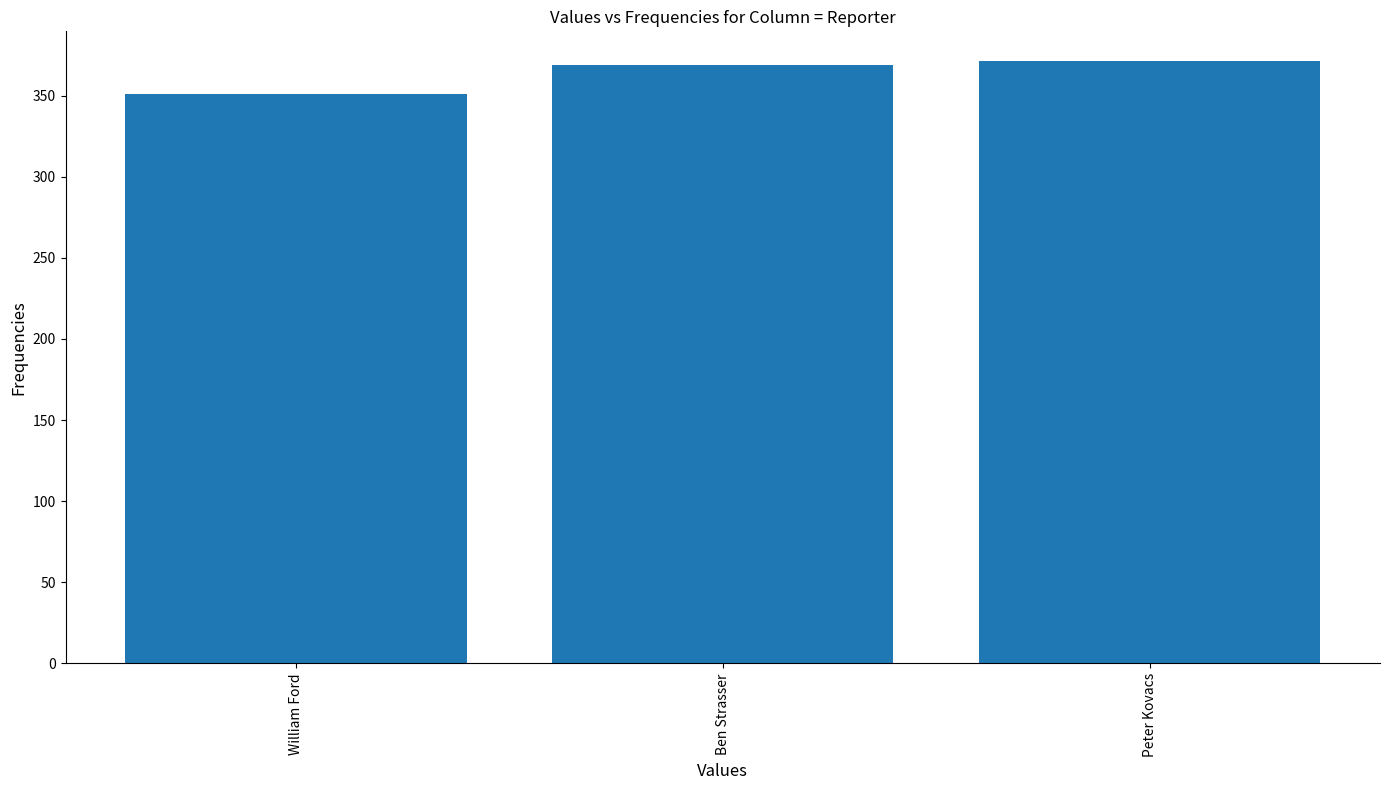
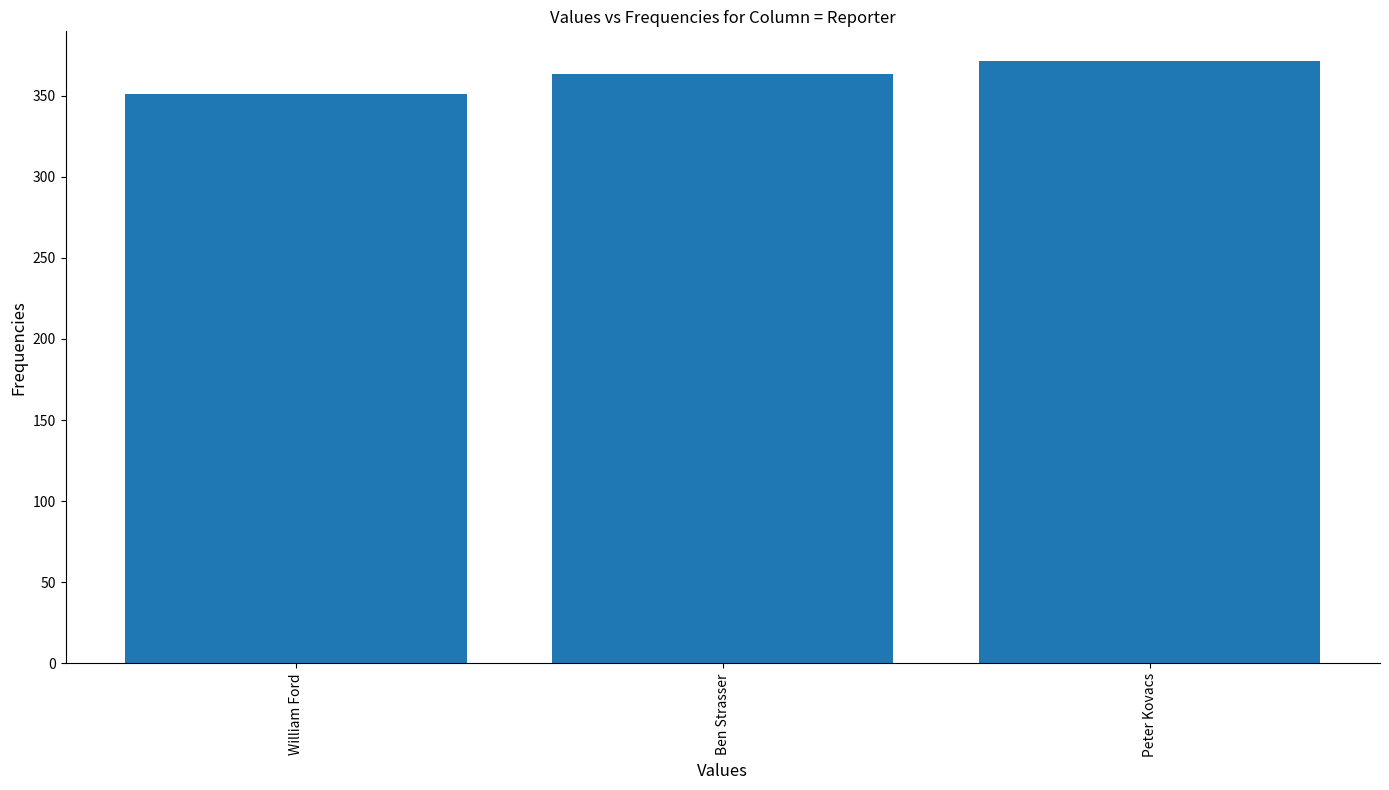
  {
    "William Ford": 351,
-   "Ben Strasser": 369,
+   "Ben Strasser": 363,
    "Peter Kovacs": 371
  }
